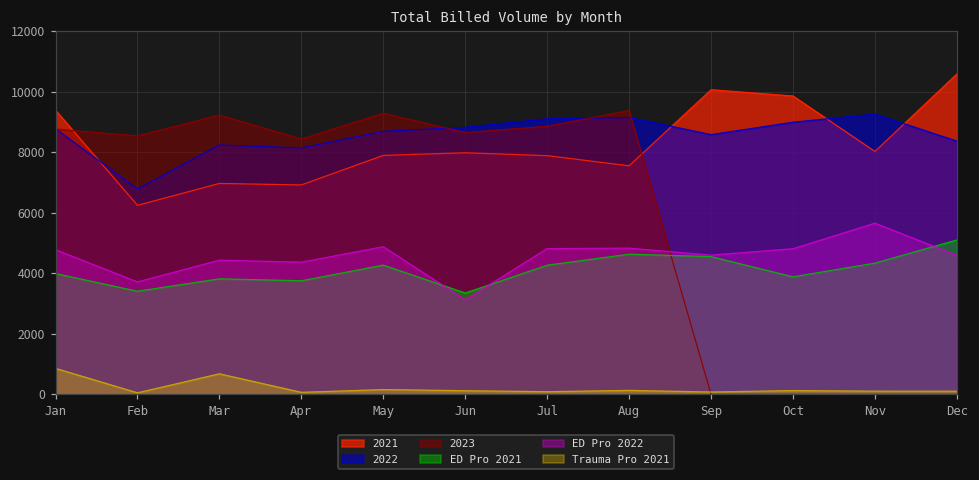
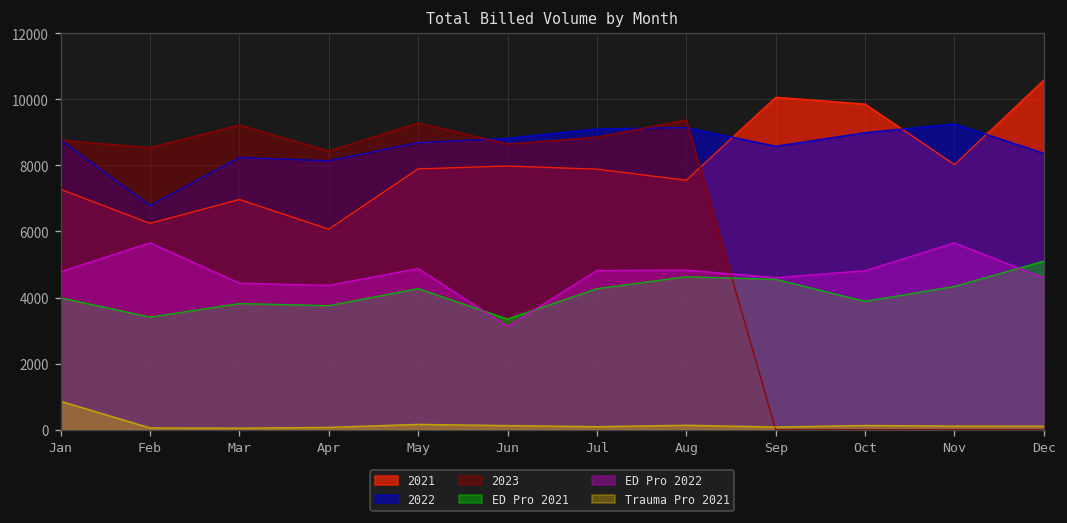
  {
    "2021": {
-     "Jan": 9400,
+     "Jan": 7300,
      "Feb": 6200,
      "Mar": 7000,
-     "Apr": 6900,
+     "Apr": 6100,
      "May": 7900,
      "Jun": 8000,
      "Jul": 7900,
      "Aug": 7600,
      "Sep": 10100,
      "Oct": 9900,
      "Nov": 8000,
      "Dec": 10600
    },
    "2022": {
      "Feb": 6800,
      "Mar": 8200,
      "Apr": 8100,
      "May": 8700,
      "Jun": 8800,
      "Jul": 9100,
      "Aug": 9100,
      "Sep": 8600,
      "Oct": 9000,
      "Nov": 9300,
      "Dec": 8400
    },
    "2023": {
      "Feb": 8500,
      "Mar": 9200,
      "Apr": 8400,
      "May": 9300,
      "Jun": 8600,
      "Jul": 8900,
      "Aug": 9400,
      "Oct": 0,
      "Nov": 0,
      "Dec": 0
    },
    "ED Pro 2021": {
      "Jan": 4000,
      "Feb": 3400,
      "Mar": 3800,
      "Apr": 3800,
      "May": 4300,
      "Jun": 3300,
      "Jul": 4300,
      "Aug": 4600,
      "Oct": 3900,
      "Nov": 4300,
      "Dec": 5100
    },
    "ED Pro 2022": {
      "Jan": 4800,
-     "Feb": 3700,
+     "Feb": 5700,
      "Mar": 4400,
      "Apr": 4400,
      "May": 4900,
      "Jun": 3100,
      "Jul": 4800,
      "Aug": 4800,
      "Oct": 4800,
      "Nov": 5700,
      "Dec": 4600
    },
    "Trauma Pro 2021": {
      "Jan": 900,
      "Feb": 100,
-     "Mar": 700,
+     "Mar": 0,
      "Apr": 100,
      "May": 200,
      "Jun": 100,
      "Jul": 100,
      "Aug": 100,
      "Oct": 100,
      "Nov": 100,
      "Dec": 100
    }
  }
